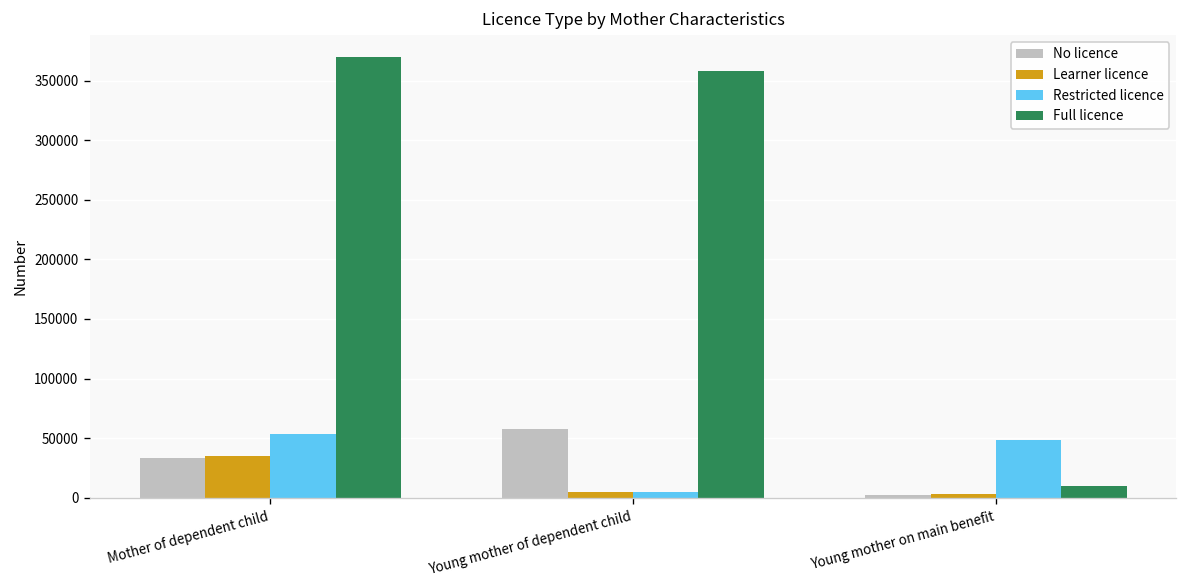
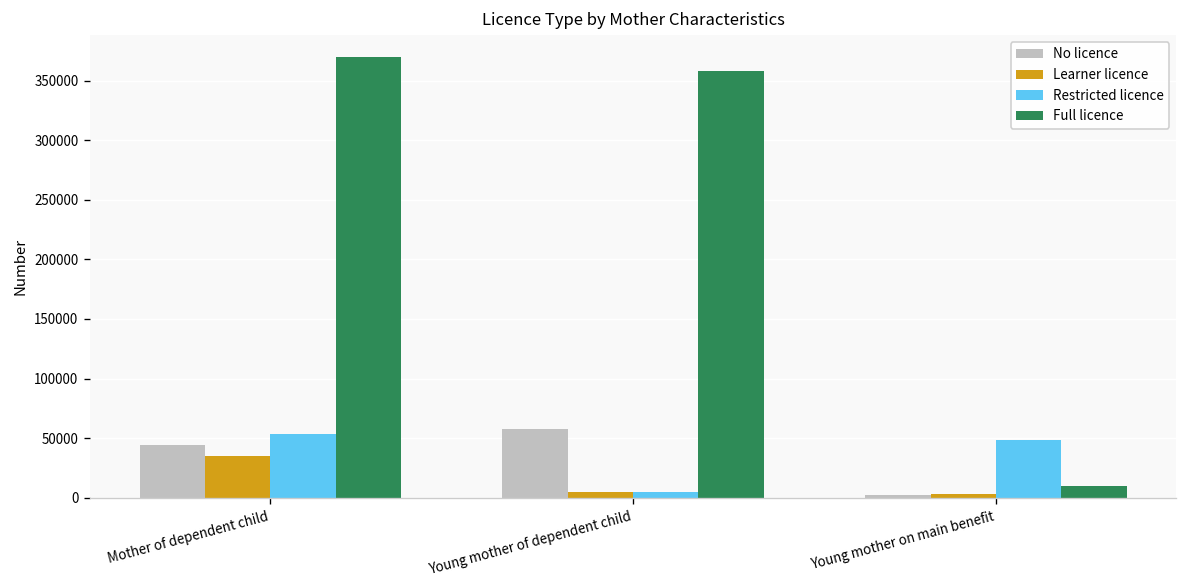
  {
    "No licence": {
-     "Mother of dependent child": 30000,
+     "Mother of dependent child": 40000,
      "Young mother of dependent child": 60000
    },
    "Learner licence": {
      "Mother of dependent child": 30000,
      "Young mother of dependent child": 0,
      "Young mother on main benefit": 0
    },
    "Restricted licence": {
      "Mother of dependent child": 50000,
      "Young mother of dependent child": 0,
      "Young mother on main benefit": 50000
    },
    "Full licence": {
      "Mother of dependent child": 370000,
      "Young mother of dependent child": 360000,
      "Young mother on main benefit": 10000
    }
  }
